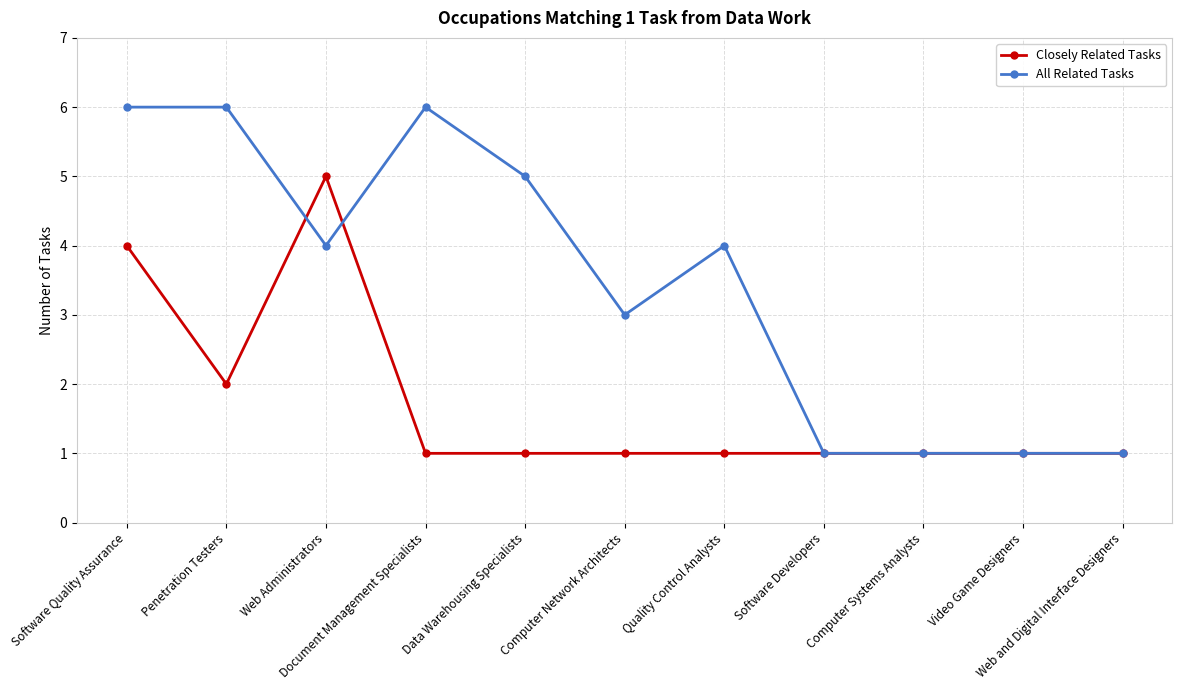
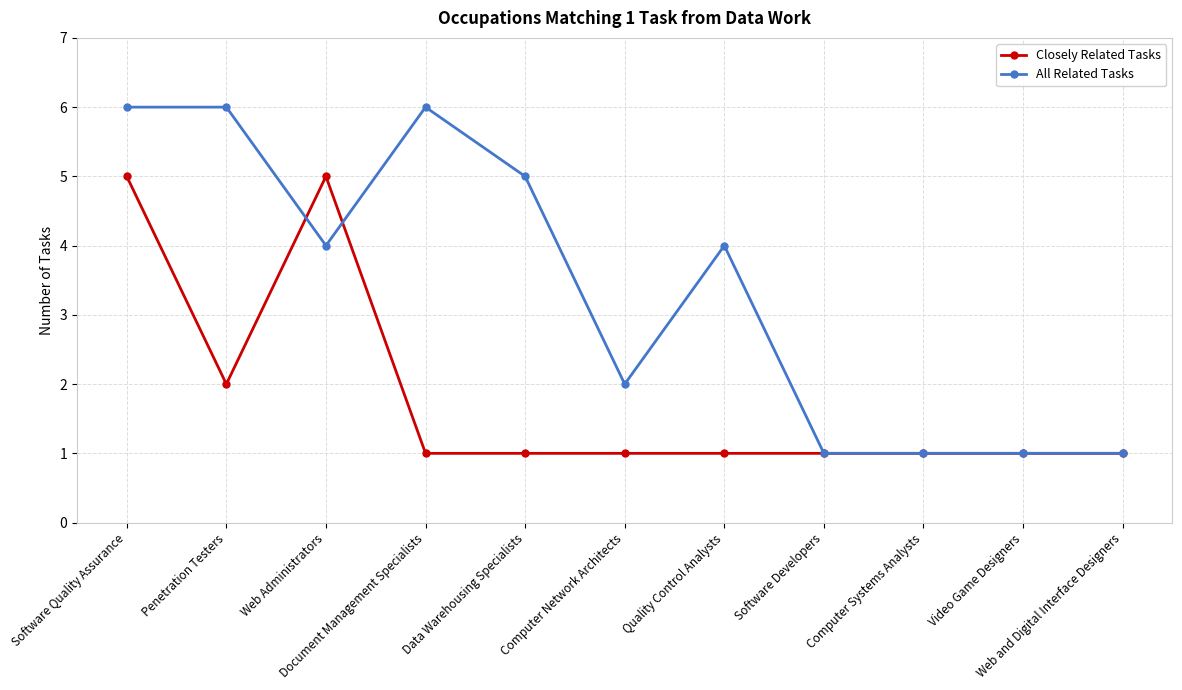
  {
    "Closely Related Tasks": {
-     "Software Quality Assurance": 4,
+     "Software Quality Assurance": 5,
      "Penetration Testers": 2,
      "Web Administrators": 5,
      "Document Management Specialists": 1,
      "Data Warehousing Specialists": 1,
      "Computer Network Architects": 1,
      "Quality Control Analysts": 1
    },
    "All Related Tasks": {
      "Software Quality Assurance": 6,
      "Penetration Testers": 6,
      "Web Administrators": 4,
      "Document Management Specialists": 6,
      "Data Warehousing Specialists": 5,
-     "Computer Network Architects": 3,
+     "Computer Network Architects": 2,
      "Quality Control Analysts": 4
    }
  }
